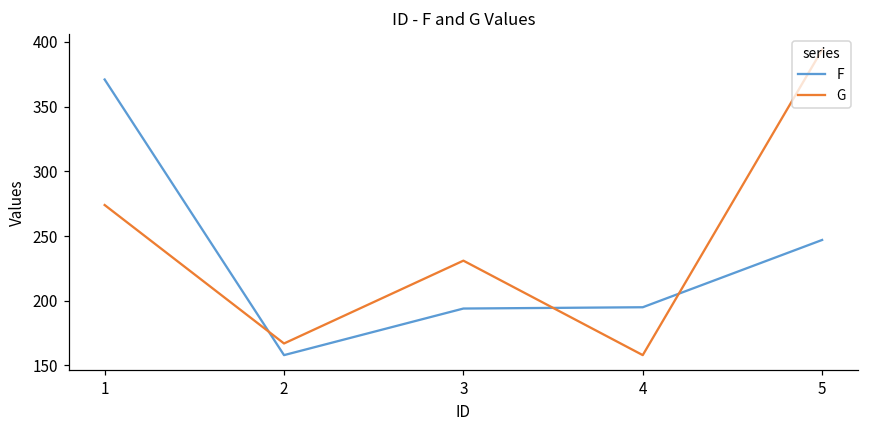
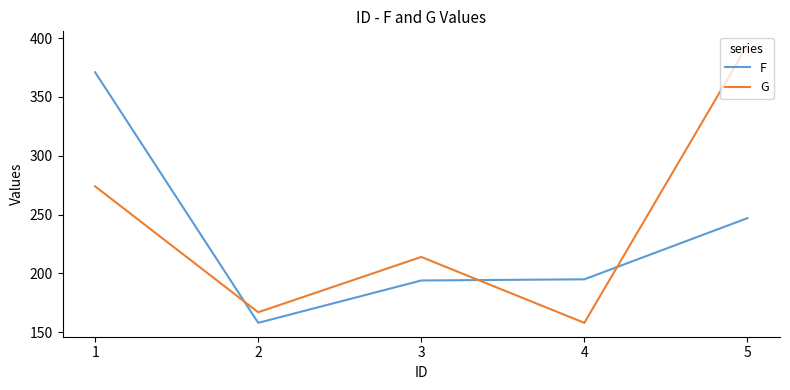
  {
    "F": {
      "1": 371,
      "2": 158,
      "3": 194,
      "4": 195,
      "5": 247
    },
    "G": {
      "1": 274,
      "2": 167,
-     "3": 231,
+     "3": 214,
      "4": 158
    }
  }
